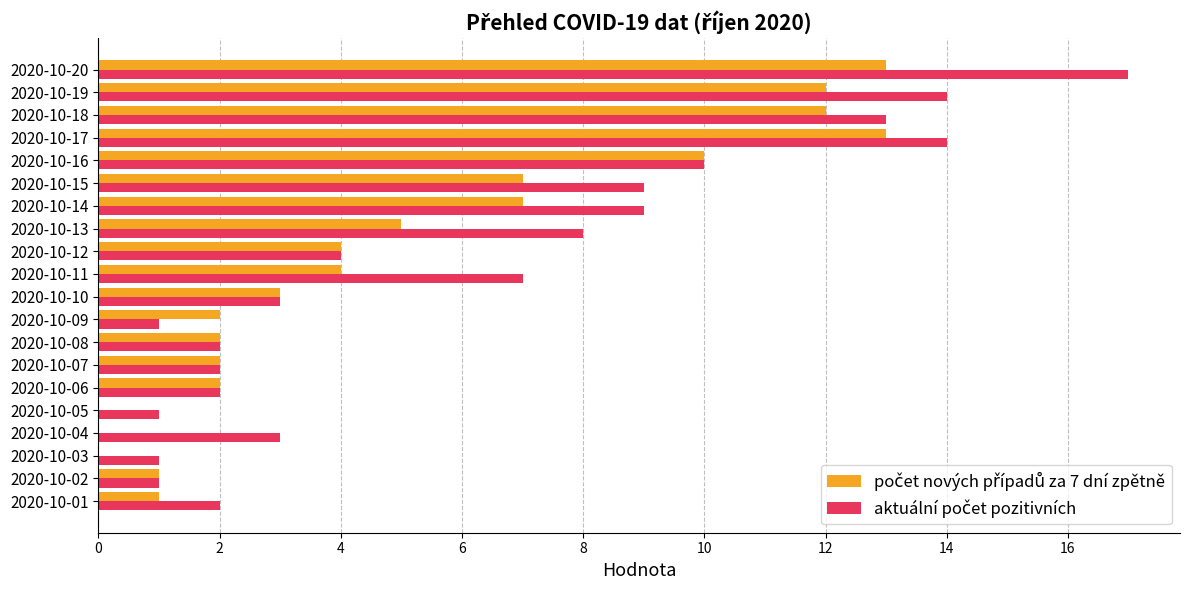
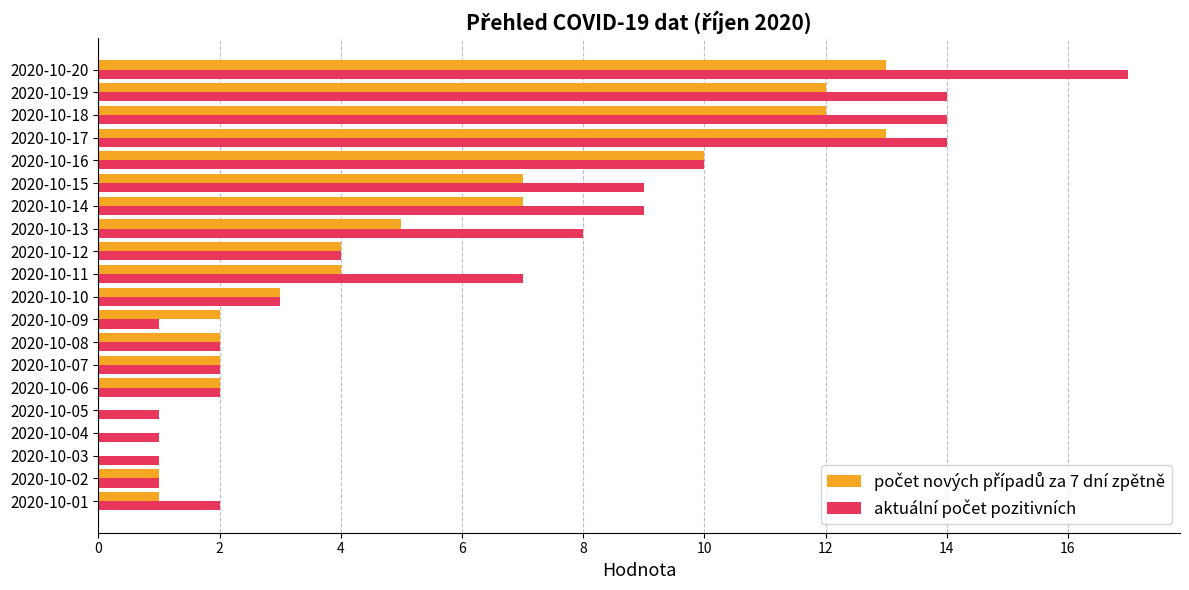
  {
    "počet nových případů za 7 dní zpětně": {
      "2020-10-20": 13,
      "2020-10-19": 12,
      "2020-10-18": 12,
      "2020-10-17": 13,
      "2020-10-16": 10,
      "2020-10-15": 7,
      "2020-10-14": 7,
      "2020-10-13": 5,
      "2020-10-12": 4,
      "2020-10-11": 4,
      "2020-10-10": 3,
      "2020-10-09": 2,
      "2020-10-08": 2,
      "2020-10-07": 2,
      "2020-10-06": 2,
      "2020-10-05": 0,
      "2020-10-04": 0,
      "2020-10-03": 0,
      "2020-10-02": 1,
      "2020-10-01": 1
    },
    "aktuální počet pozitivních": {
      "2020-10-20": 17,
      "2020-10-19": 14,
-     "2020-10-18": 13,
+     "2020-10-18": 14,
      "2020-10-17": 14,
      "2020-10-16": 10,
      "2020-10-15": 9,
      "2020-10-14": 9,
      "2020-10-13": 8,
      "2020-10-12": 4,
      "2020-10-11": 7,
      "2020-10-10": 3,
      "2020-10-09": 1,
      "2020-10-08": 2,
      "2020-10-07": 2,
      "2020-10-06": 2,
      "2020-10-05": 1,
-     "2020-10-04": 3,
+     "2020-10-04": 1,
      "2020-10-03": 1,
      "2020-10-02": 1,
      "2020-10-01": 2
    }
  }
